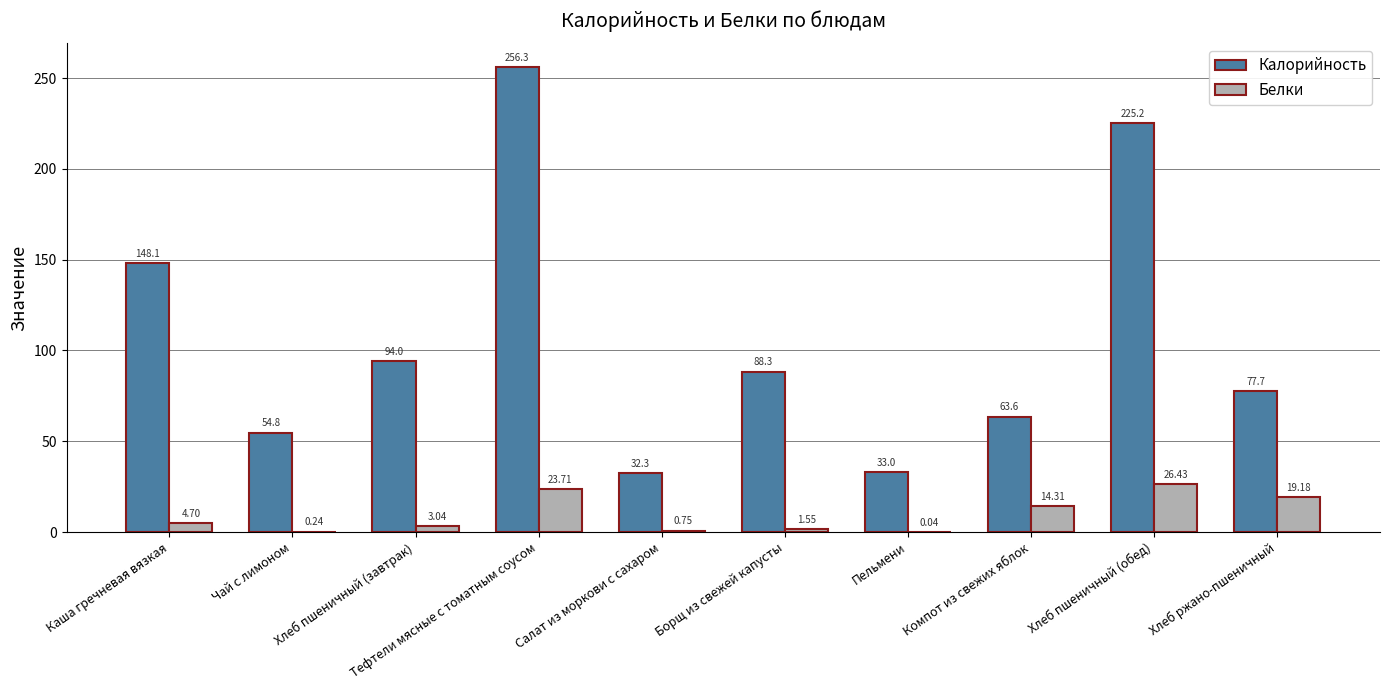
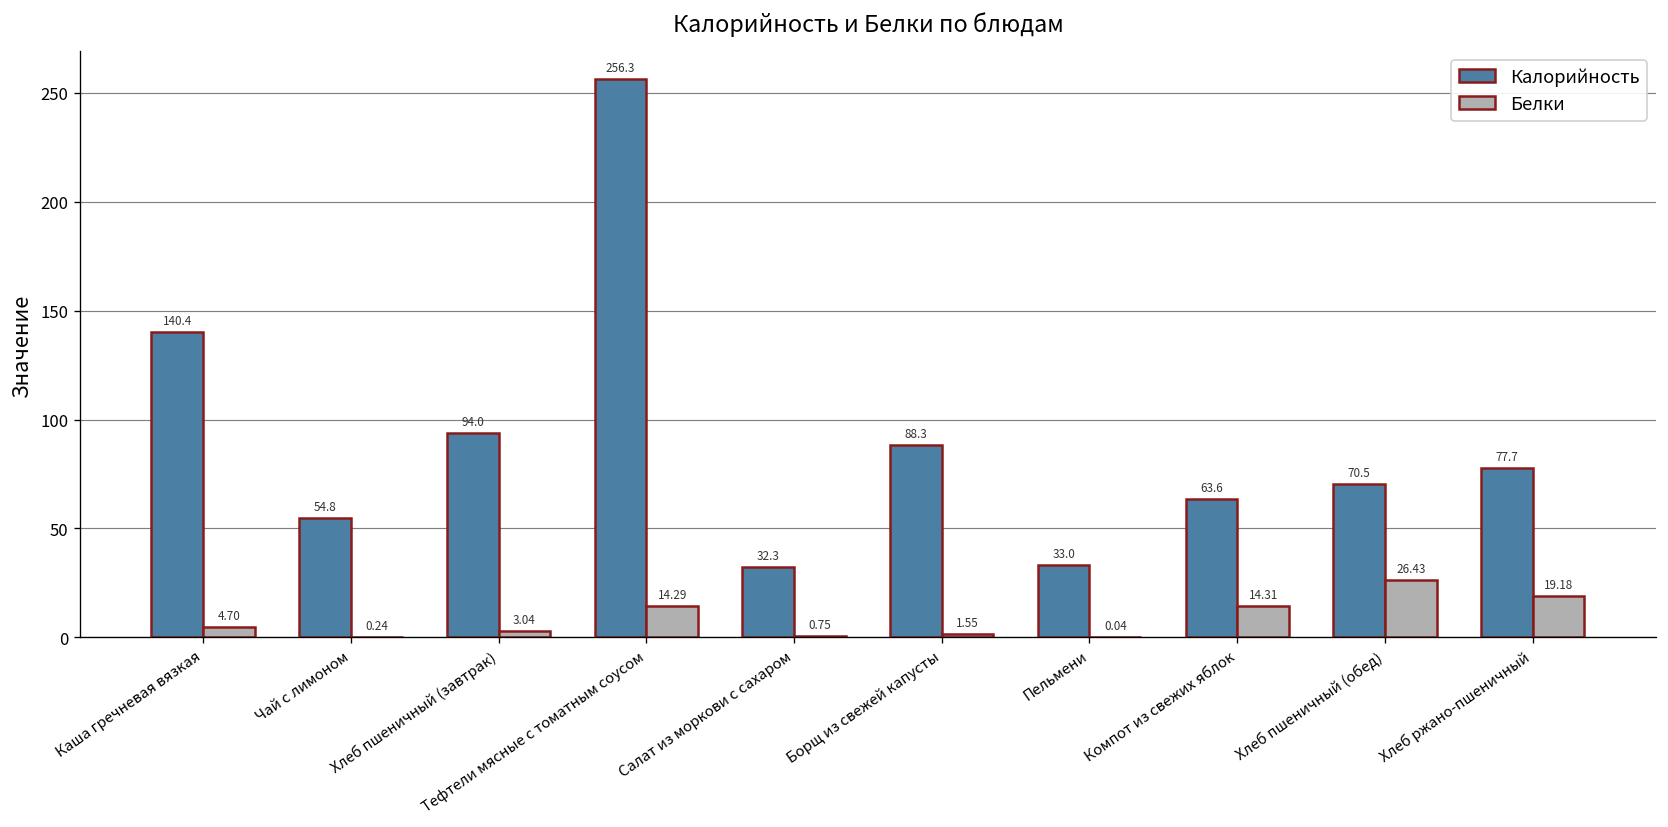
  {
    "Калорийность": {
-     "Каша гречневая вязкая": 148.1,
+     "Каша гречневая вязкая": 140.4,
      "Чай с лимоном": 54.8,
      "Хлеб пшеничный (завтрак)": 94.0,
      "Тефтели мясные с томатным соусом": 256.3,
      "Салат из моркови с сахаром": 32.3,
      "Борщ из свежей капусты": 88.3,
      "Пельмени": 33.0,
      "Компот из свежих яблок": 63.6,
-     "Хлеб пшеничный (обед)": 225.2,
+     "Хлеб пшеничный (обед)": 70.5,
      "Хлеб ржано-пшеничный": 77.7
    },
    "Белки": {
      "Каша гречневая вязкая": 4.70,
      "Чай с лимоном": 0.24,
      "Хлеб пшеничный (завтрак)": 3.04,
-     "Тефтели мясные с томатным соусом": 23.71,
+     "Тефтели мясные с томатным соусом": 14.29,
      "Салат из моркови с сахаром": 0.75,
      "Борщ из свежей капусты": 1.55,
      "Пельмени": 0.04,
      "Компот из свежих яблок": 14.31,
      "Хлеб пшеничный (обед)": 26.43,
      "Хлеб ржано-пшеничный": 19.18
    }
  }
